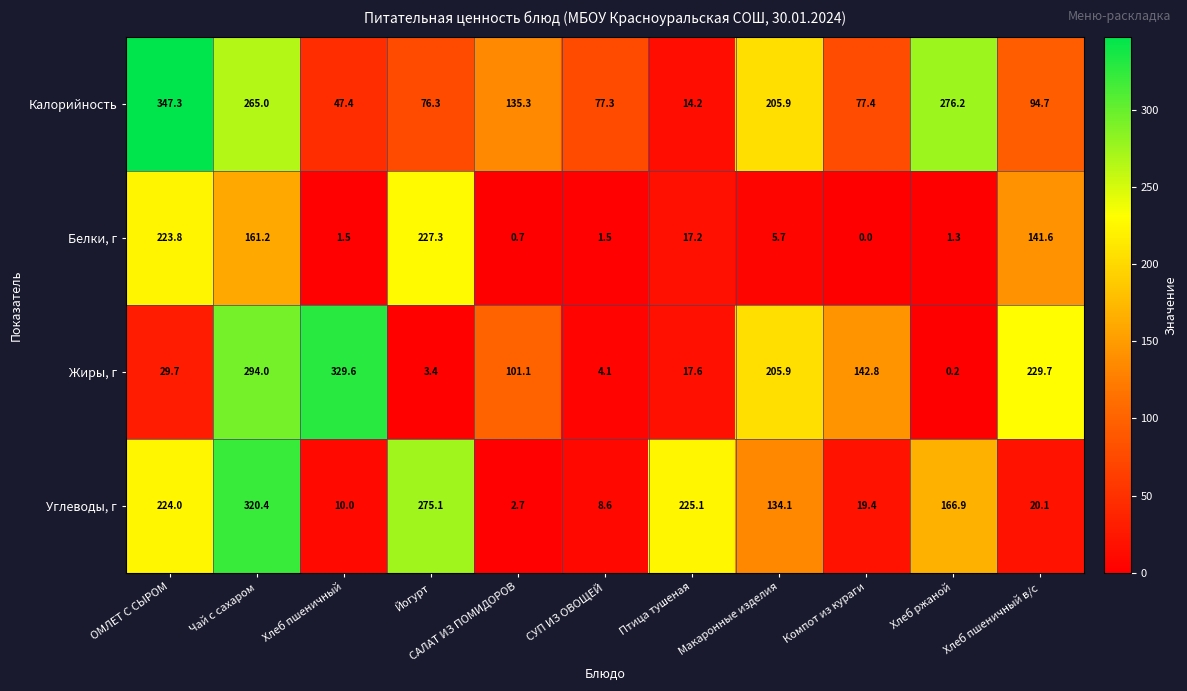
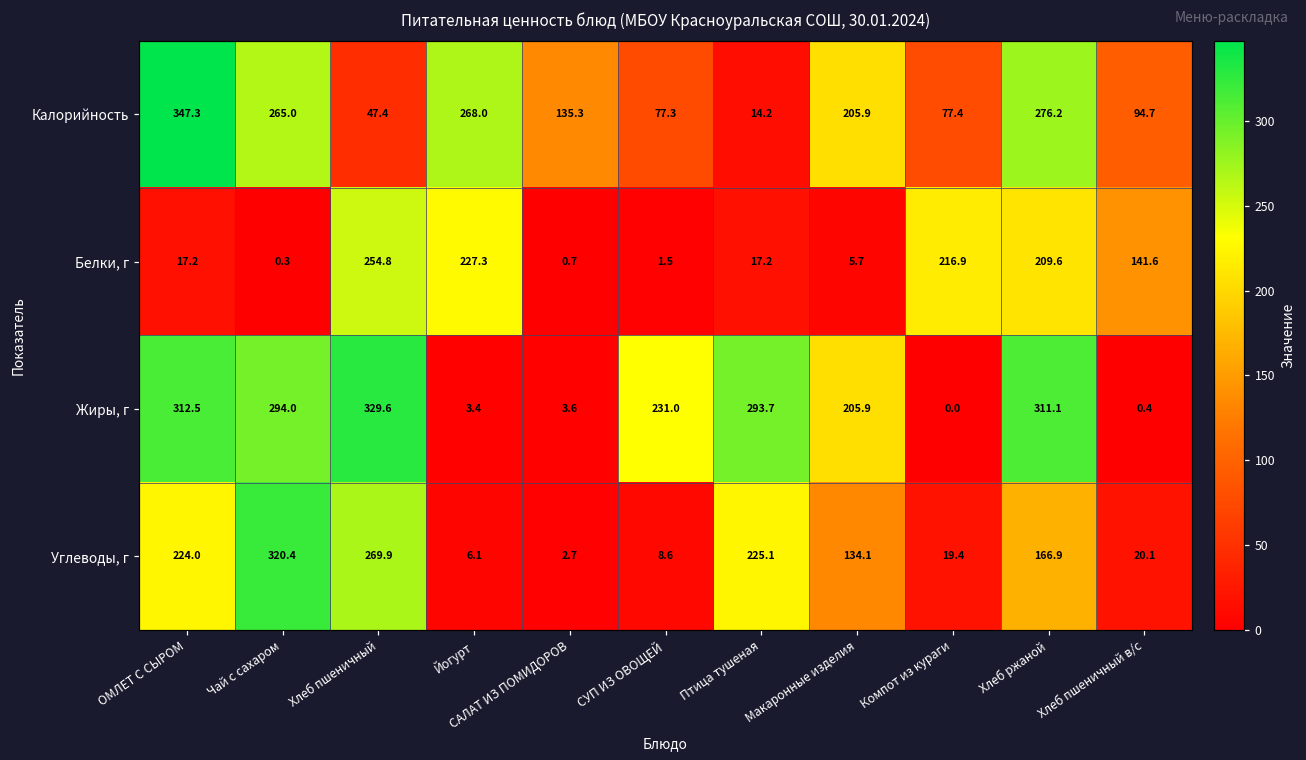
  {
    "Калорийность": {
      "ОМЛЕТ С СЫРОМ": 347.3,
      "Чай с сахаром": 265.0,
      "Хлеб пшеничный": 47.4,
-     "Йогурт": 76.3,
+     "Йогурт": 268.0,
      "САЛАТ ИЗ ПОМИДОРОВ": 135.3,
      "СУП ИЗ ОВОЩЕЙ": 77.3,
      "Птица тушеная": 14.2,
      "Макаронные изделия": 205.9,
      "Компот из кураги": 77.4,
      "Хлеб ржаной": 276.2,
      "Хлеб пшеничный в/с": 94.7
    },
    "Белки, г": {
-     "ОМЛЕТ С СЫРОМ": 223.8,
-     "Чай с сахаром": 161.2,
-     "Хлеб пшеничный": 1.5,
+     "ОМЛЕТ С СЫРОМ": 17.2,
+     "Чай с сахаром": 0.3,
+     "Хлеб пшеничный": 254.8,
      "Йогурт": 227.3,
      "САЛАТ ИЗ ПОМИДОРОВ": 0.7,
      "СУП ИЗ ОВОЩЕЙ": 1.5,
      "Птица тушеная": 17.2,
      "Макаронные изделия": 5.7,
-     "Компот из кураги": 0.0,
-     "Хлеб ржаной": 1.3,
+     "Компот из кураги": 216.9,
+     "Хлеб ржаной": 209.6,
      "Хлеб пшеничный в/с": 141.6
    },
    "Жиры, г": {
-     "ОМЛЕТ С СЫРОМ": 29.7,
+     "ОМЛЕТ С СЫРОМ": 312.5,
      "Чай с сахаром": 294.0,
      "Хлеб пшеничный": 329.6,
      "Йогурт": 3.4,
-     "САЛАТ ИЗ ПОМИДОРОВ": 101.1,
-     "СУП ИЗ ОВОЩЕЙ": 4.1,
-     "Птица тушеная": 17.6,
+     "САЛАТ ИЗ ПОМИДОРОВ": 3.6,
+     "СУП ИЗ ОВОЩЕЙ": 231.0,
+     "Птица тушеная": 293.7,
      "Макаронные изделия": 205.9,
-     "Компот из кураги": 142.8,
-     "Хлеб ржаной": 0.2,
-     "Хлеб пшеничный в/с": 229.7
+     "Компот из кураги": 0.0,
+     "Хлеб ржаной": 311.1,
+     "Хлеб пшеничный в/с": 0.4
    },
    "Углеводы, г": {
      "ОМЛЕТ С СЫРОМ": 224.0,
      "Чай с сахаром": 320.4,
-     "Хлеб пшеничный": 10.0,
-     "Йогурт": 275.1,
+     "Хлеб пшеничный": 269.9,
+     "Йогурт": 6.1,
      "САЛАТ ИЗ ПОМИДОРОВ": 2.7,
      "СУП ИЗ ОВОЩЕЙ": 8.6,
      "Птица тушеная": 225.1,
      "Макаронные изделия": 134.1,
      "Компот из кураги": 19.4,
      "Хлеб ржаной": 166.9,
      "Хлеб пшеничный в/с": 20.1
    }
  }
